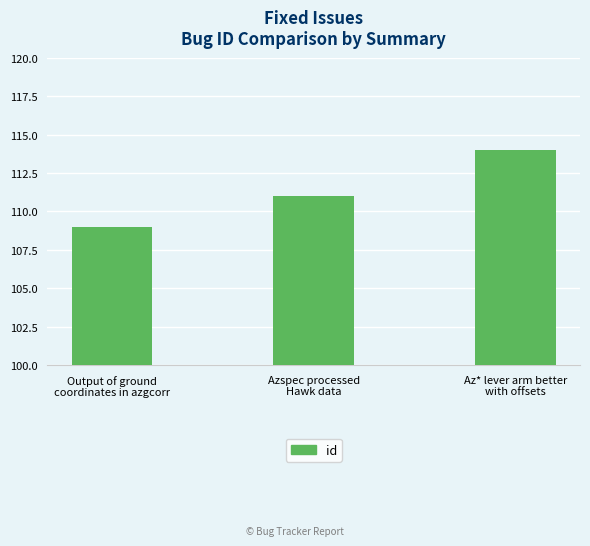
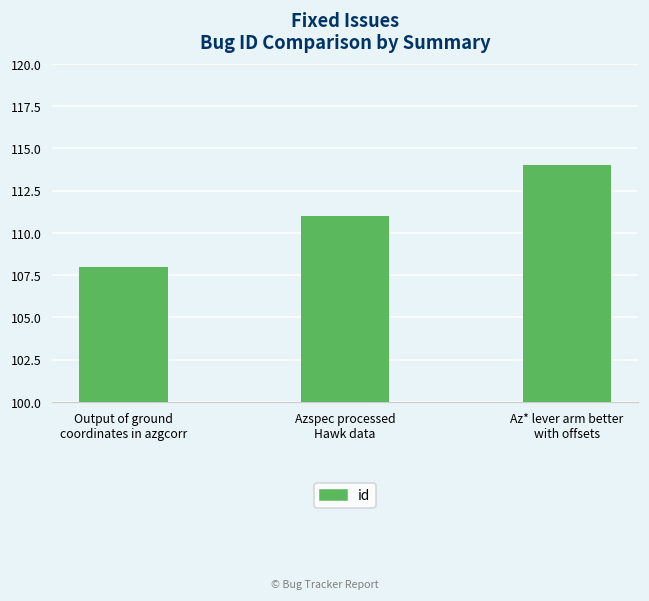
  {
-   "Output of ground coordinates in azgcorr": 109,
+   "Output of ground coordinates in azgcorr": 108,
    "Azspec processed Hawk data": 111,
    "Az* lever arm better with offsets": 114
  }
